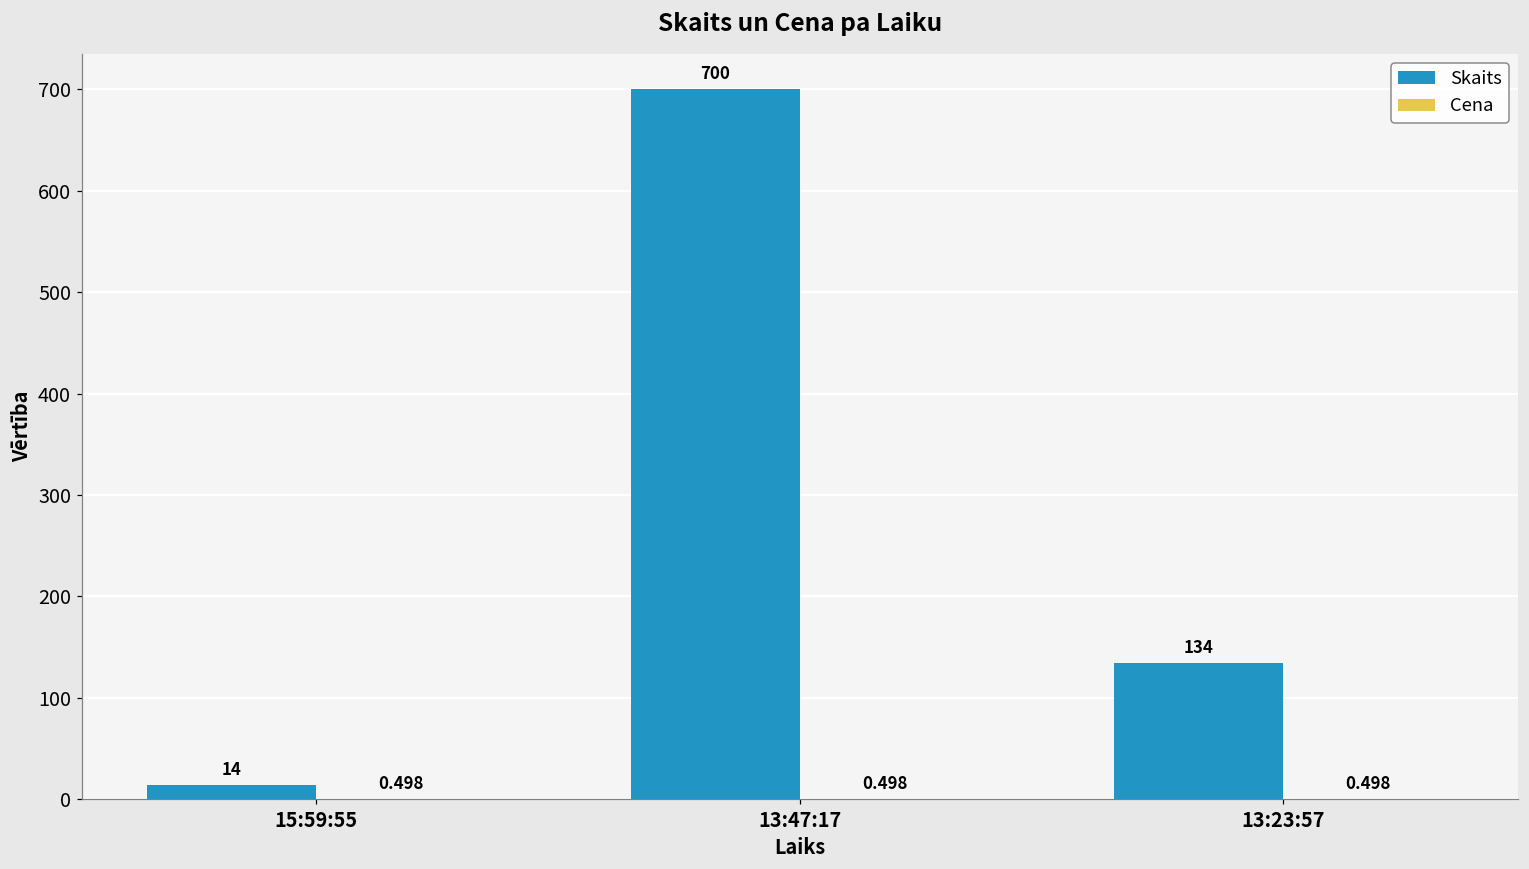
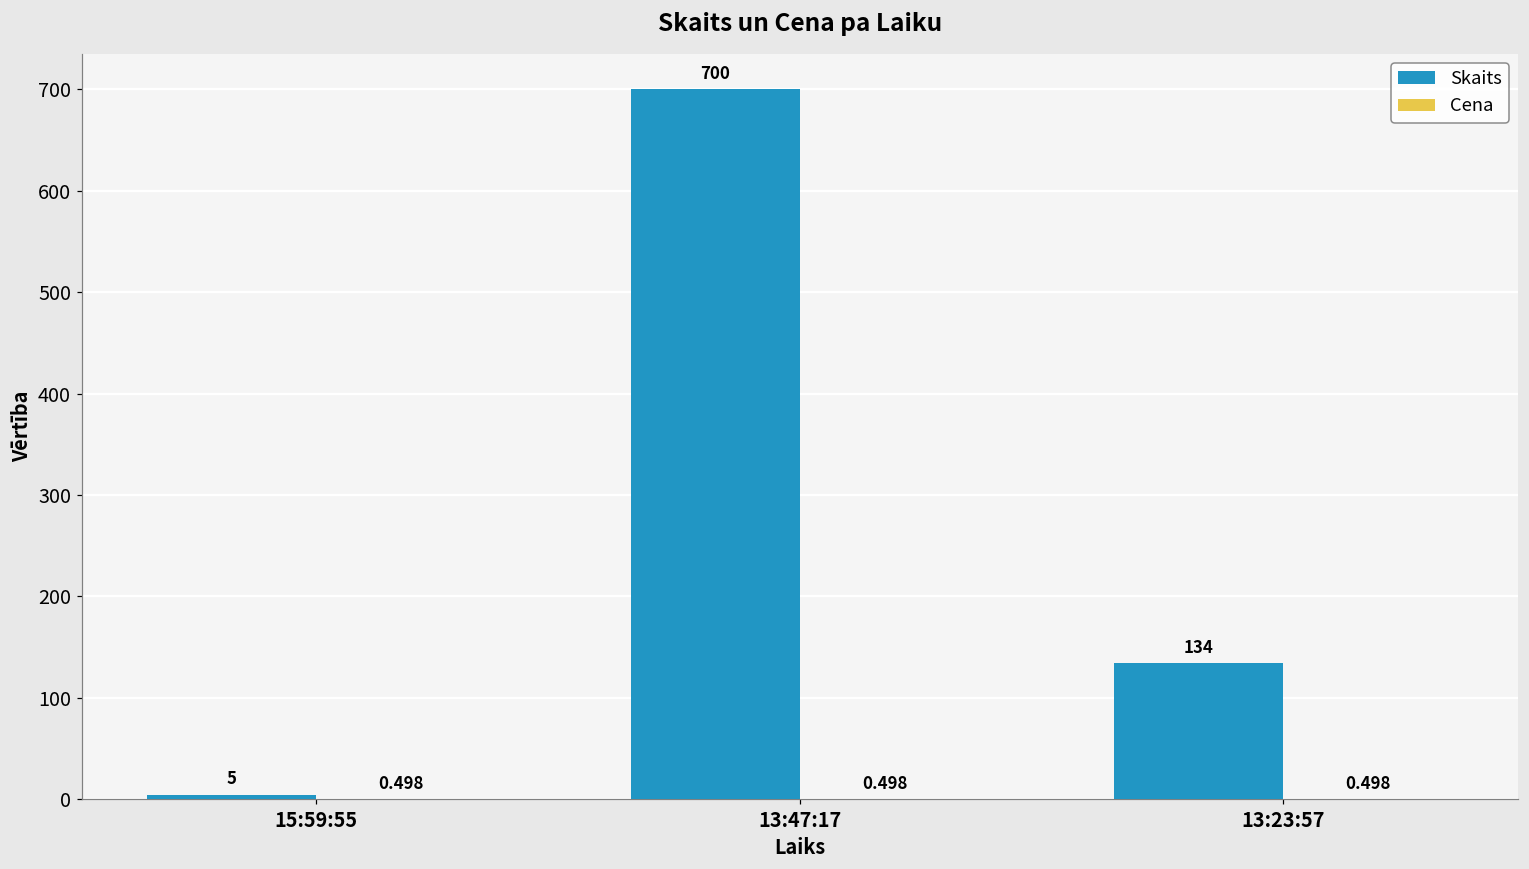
  {
    "Skaits": {
-     "15:59:55": 14,
+     "15:59:55": 5,
      "13:47:17": 700,
      "13:23:57": 134
    },
    "Cena": {
      "15:59:55": 0.498,
      "13:47:17": 0.498,
      "13:23:57": 0.498
    }
  }
